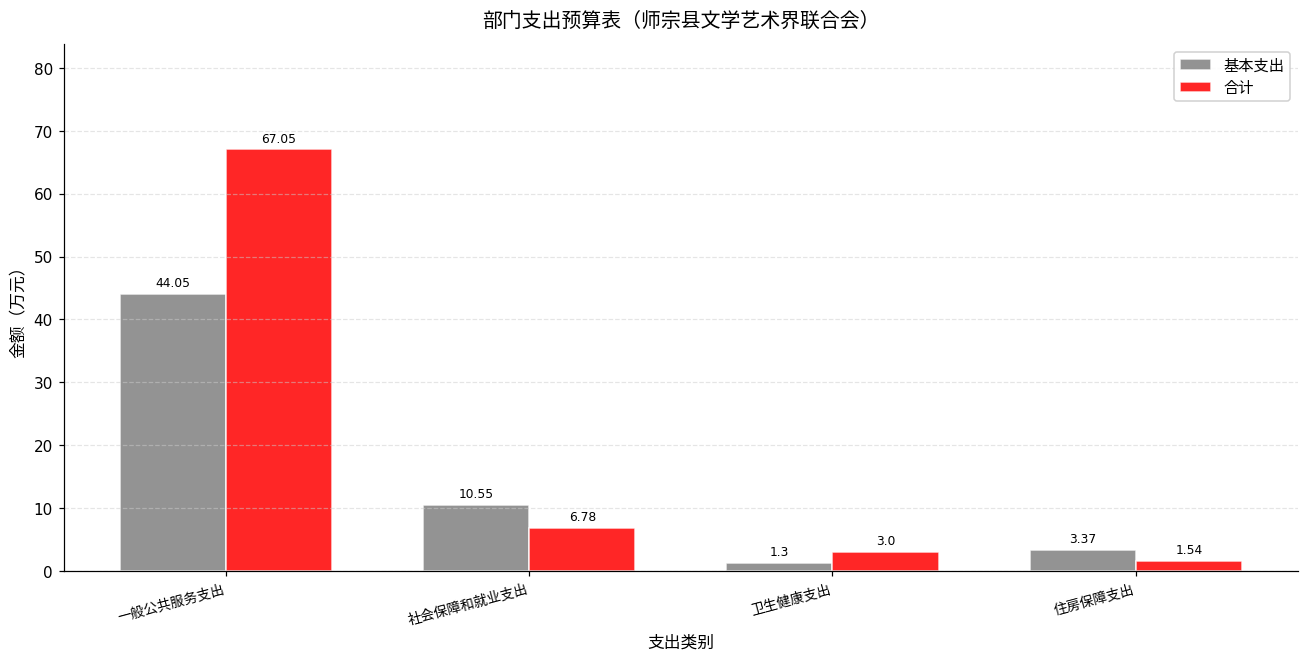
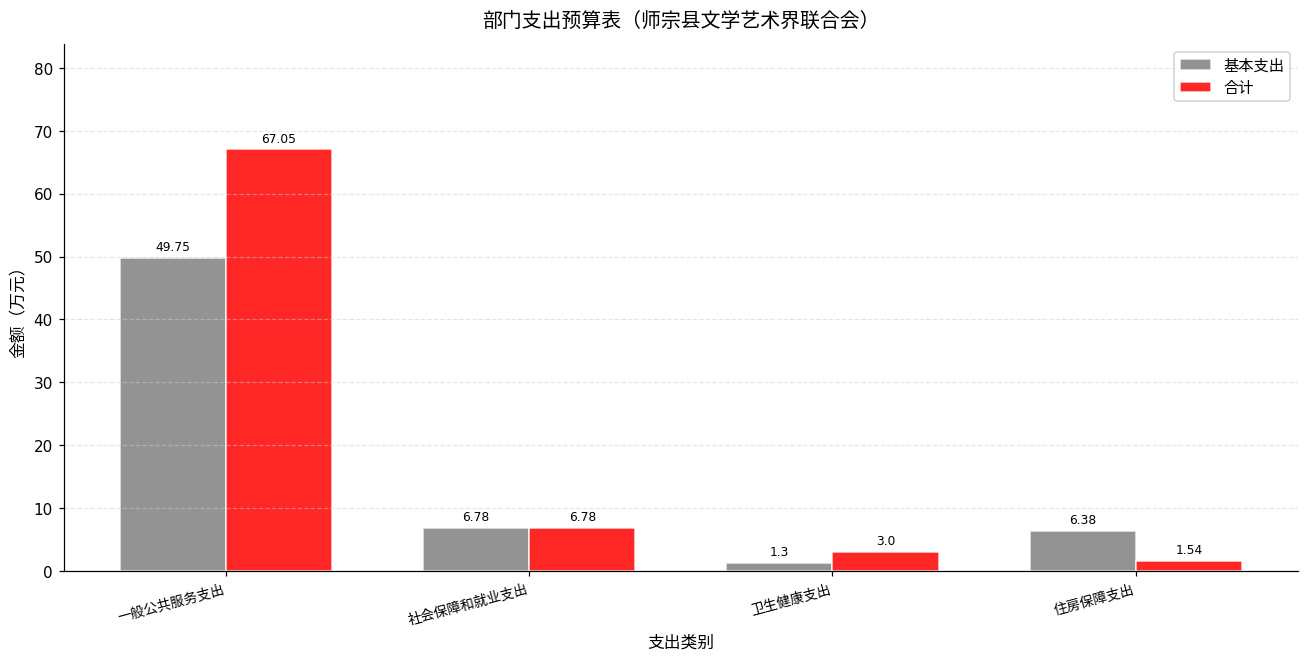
  {
    "基本支出": {
-     "一般公共服务支出": 44.05,
-     "社会保障和就业支出": 10.55,
+     "一般公共服务支出": 49.75,
+     "社会保障和就业支出": 6.78,
      "卫生健康支出": 1.3,
-     "住房保障支出": 3.37
+     "住房保障支出": 6.38
    },
    "合计": {
      "一般公共服务支出": 67.05,
      "社会保障和就业支出": 6.78,
      "卫生健康支出": 3.0,
      "住房保障支出": 1.54
    }
  }
